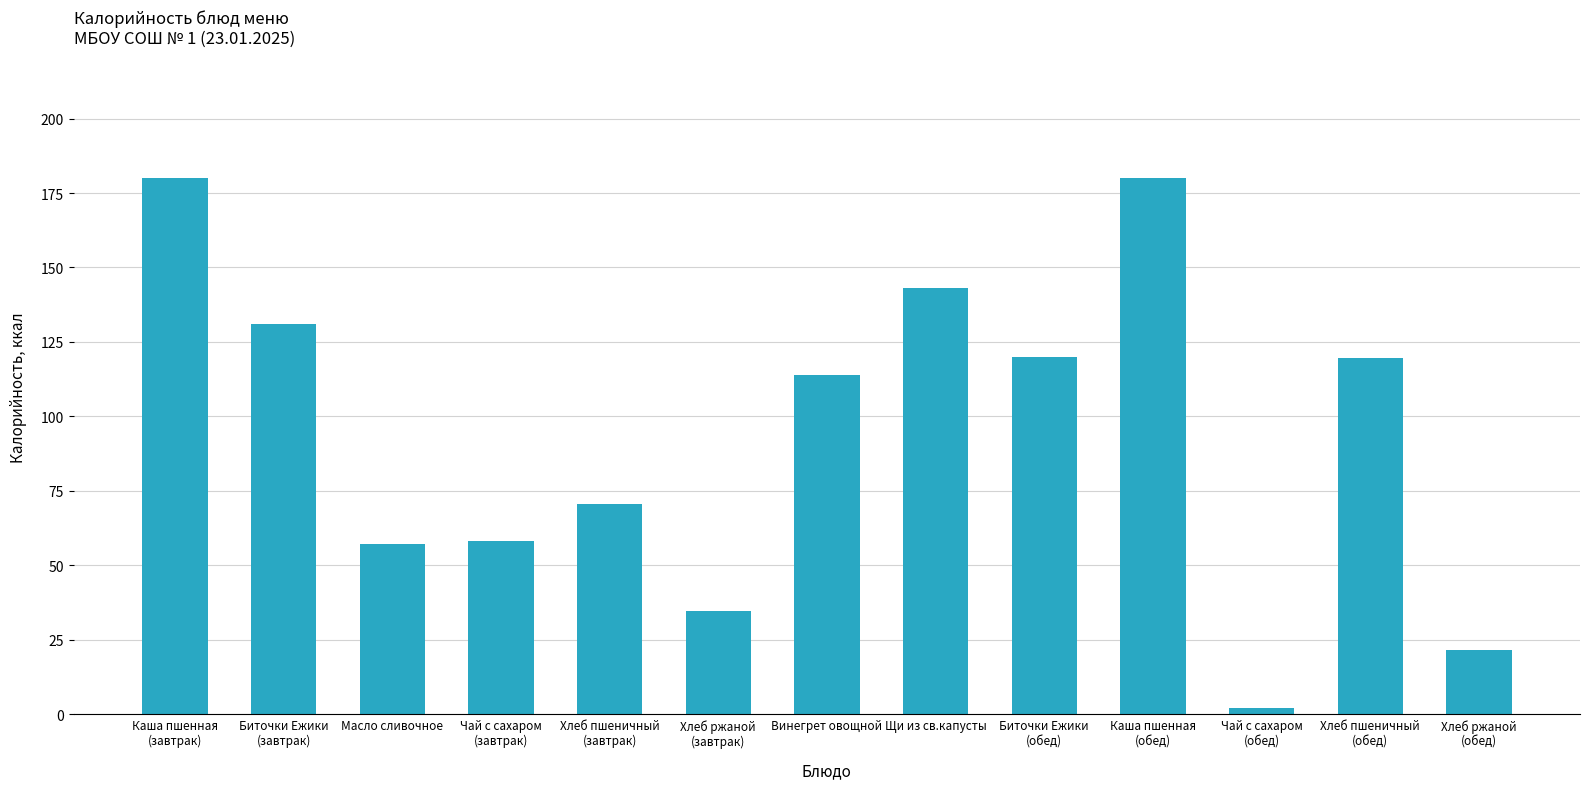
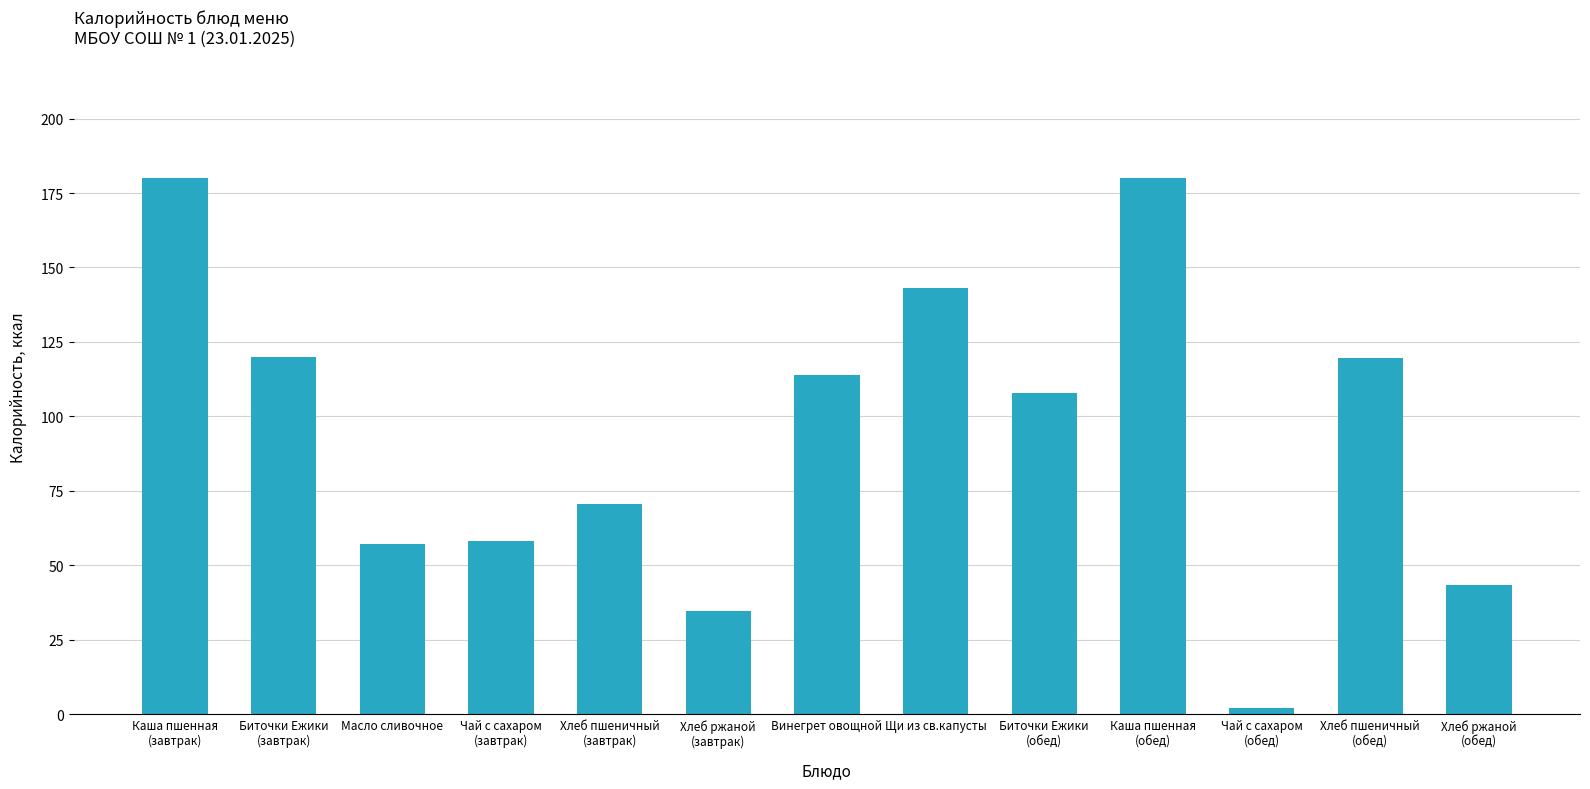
  {
    "Каша пшенная (завтрак)": 180,
-   "Биточки Ежики (завтрак)": 131,
+   "Биточки Ежики (завтрак)": 120,
    "Масло сливочное": 57,
    "Чай с сахаром (завтрак)": 58,
    "Хлеб пшеничный (завтрак)": 71,
    "Хлеб ржаной (завтрак)": 35,
    "Винегрет овощной": 114,
    "Щи из св.капусты": 143,
-   "Биточки Ежики (обед)": 120,
+   "Биточки Ежики (обед)": 108,
    "Каша пшенная (обед)": 180,
    "Чай с сахаром (обед)": 2,
    "Хлеб пшеничный (обед)": 120,
-   "Хлеб ржаной (обед)": 22
+   "Хлеб ржаной (обед)": 44
  }
